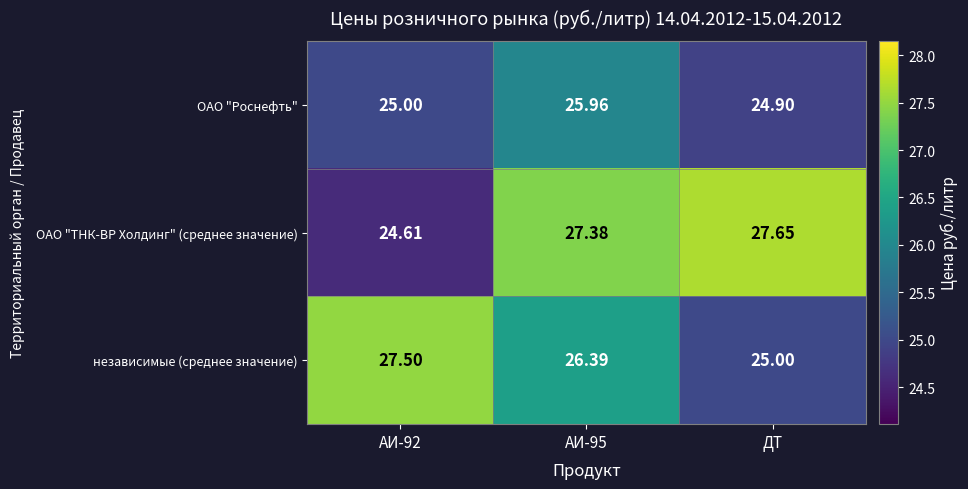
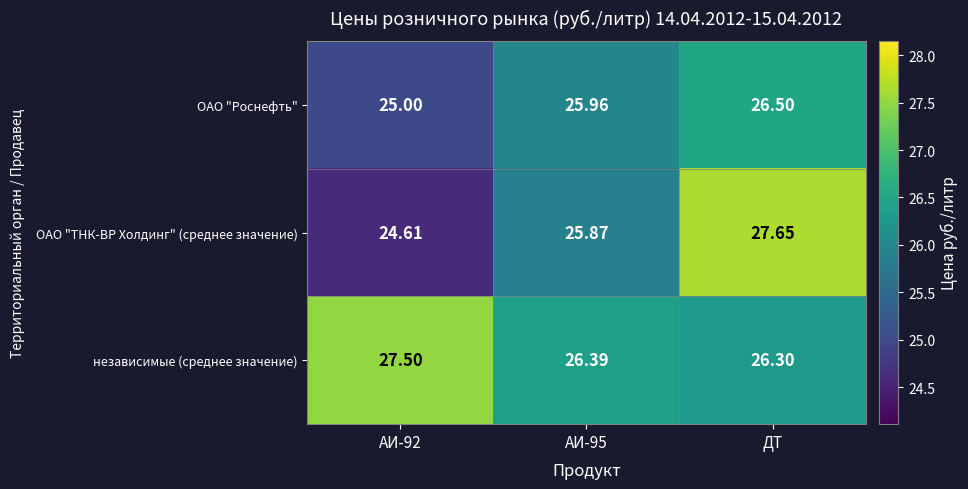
  {
    "ОАО \"Роснефть\"": {
      "АИ-92": 25.00,
      "АИ-95": 25.96,
-     "ДТ": 24.90
+     "ДТ": 26.50
    },
    "ОАО \"ТНК-ВР Холдинг\" (среднее значение)": {
      "АИ-92": 24.61,
-     "АИ-95": 27.38,
+     "АИ-95": 25.87,
      "ДТ": 27.65
    },
    "независимые (среднее значение)": {
      "АИ-92": 27.50,
      "АИ-95": 26.39,
-     "ДТ": 25.00
+     "ДТ": 26.30
    }
  }
